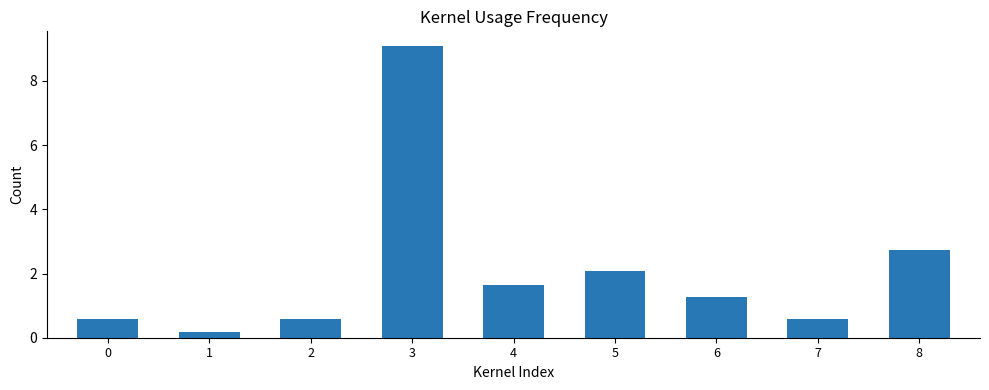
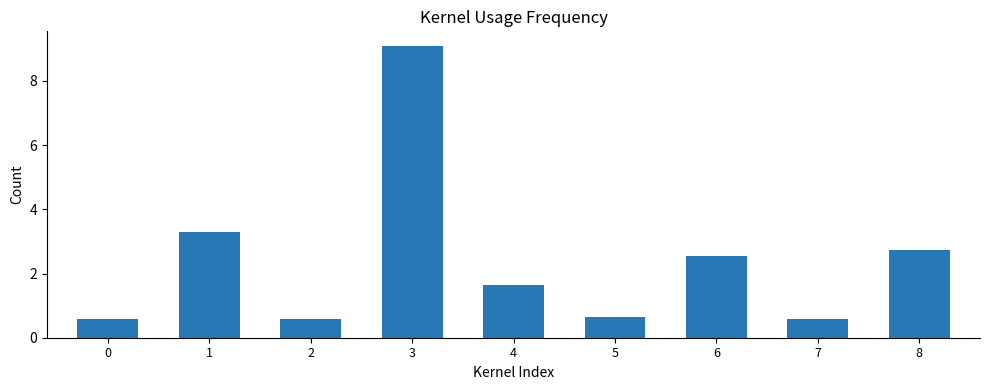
  {
    "0": 0.6,
-   "1": 0.2,
+   "1": 3.3,
    "2": 0.6,
    "3": 9.1,
    "4": 1.6,
-   "5": 2.1,
-   "6": 1.3,
+   "5": 0.6,
+   "6": 2.5,
    "7": 0.6,
    "8": 2.7
  }
